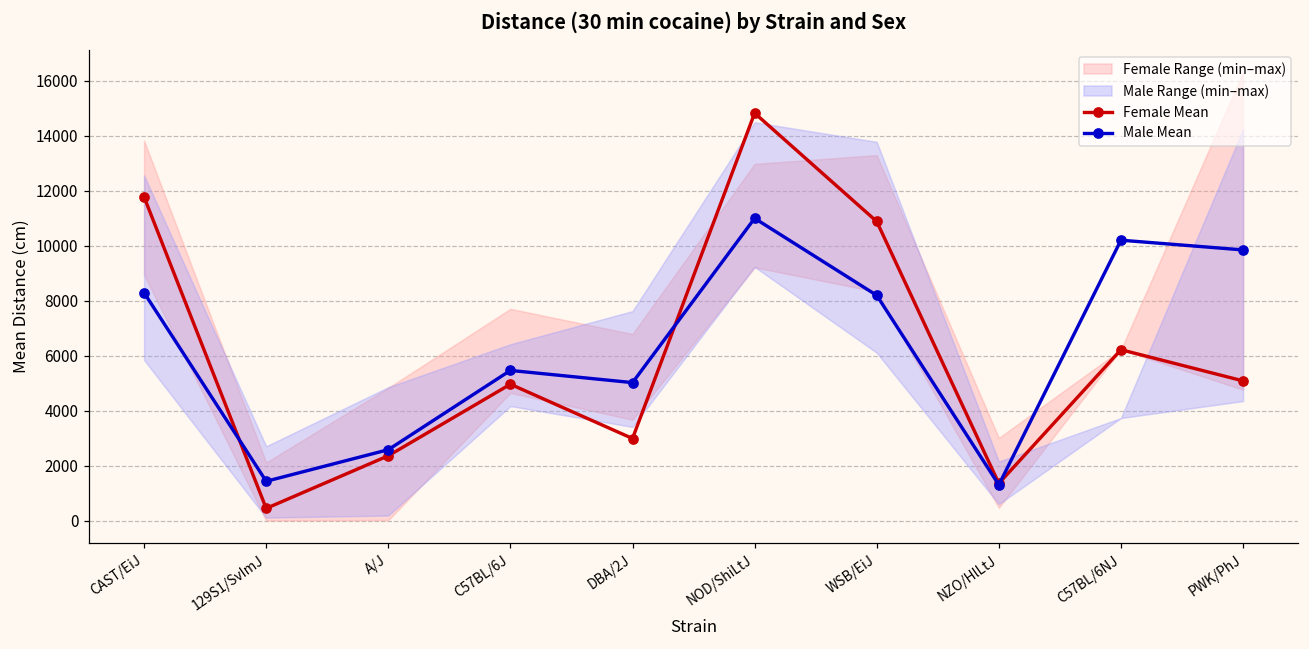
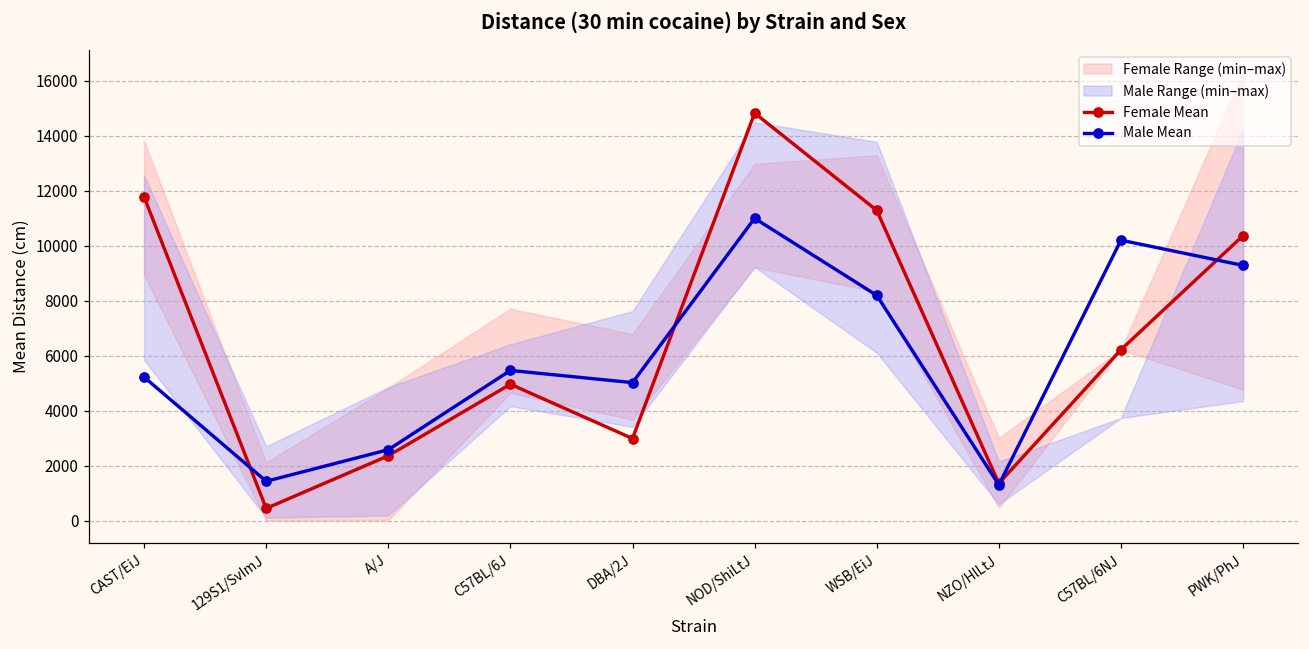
  {
    "Female Mean": {
      "CAST/EiJ": 11800,
      "129S1/SvImJ": 400,
      "A/J": 2400,
      "C57BL/6J": 5000,
      "DBA/2J": 3000,
      "NOD/ShiLtJ": 14800,
-     "WSB/EiJ": 10900,
-     "PWK/PhJ": 5100
+     "WSB/EiJ": 11300,
+     "PWK/PhJ": 10400
    },
    "Male Mean": {
-     "CAST/EiJ": 8300,
+     "CAST/EiJ": 5200,
      "129S1/SvImJ": 1400,
      "A/J": 2600,
      "C57BL/6J": 5500,
      "DBA/2J": 5000,
      "NOD/ShiLtJ": 11000,
      "WSB/EiJ": 8200,
      "C57BL/6NJ": 10200,
-     "PWK/PhJ": 9800
+     "PWK/PhJ": 9300
    }
  }
